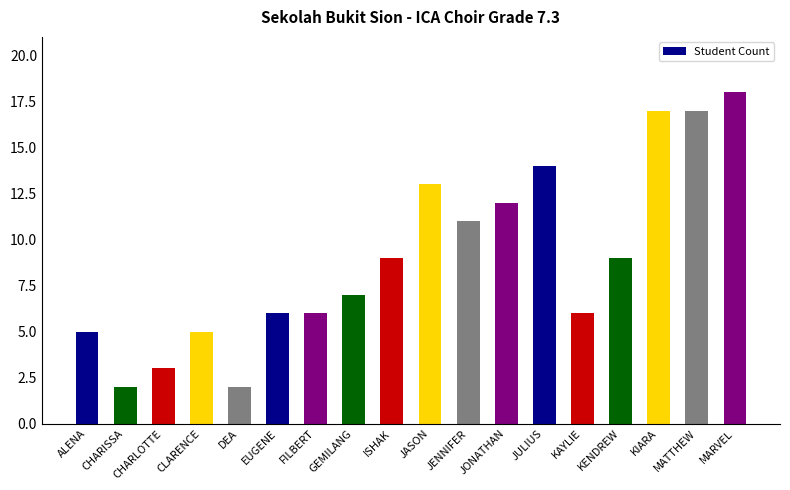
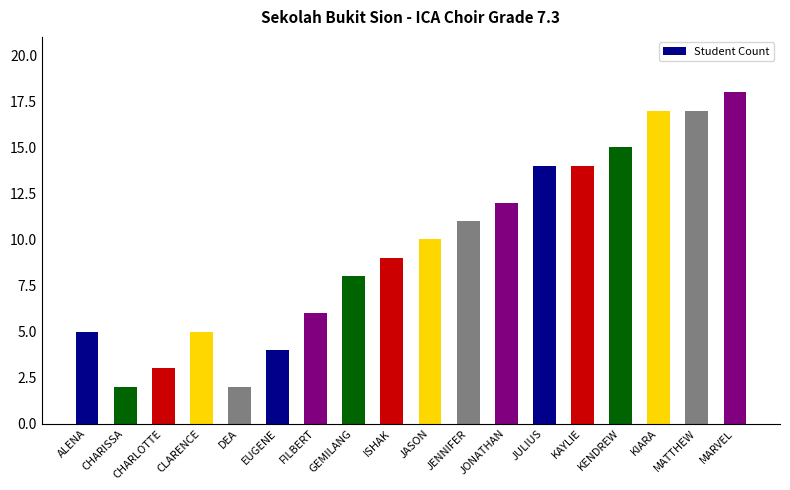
  {
    "ALENA": 5,
    "CHARISSA": 2,
    "CHARLOTTE": 3,
    "CLARENCE": 5,
    "DEA": 2,
-   "EUGENE": 6,
+   "EUGENE": 4,
    "FILBERT": 6,
-   "GEMILANG": 7,
+   "GEMILANG": 8,
    "ISHAK": 9,
-   "JASON": 13,
+   "JASON": 10,
    "JENNIFER": 11,
    "JONATHAN": 12,
    "JULIUS": 14,
-   "KAYLIE": 6,
-   "KENDREW": 9,
+   "KAYLIE": 14,
+   "KENDREW": 15,
    "KIARA": 17,
    "MATTHEW": 17,
    "MARVEL": 18
  }
